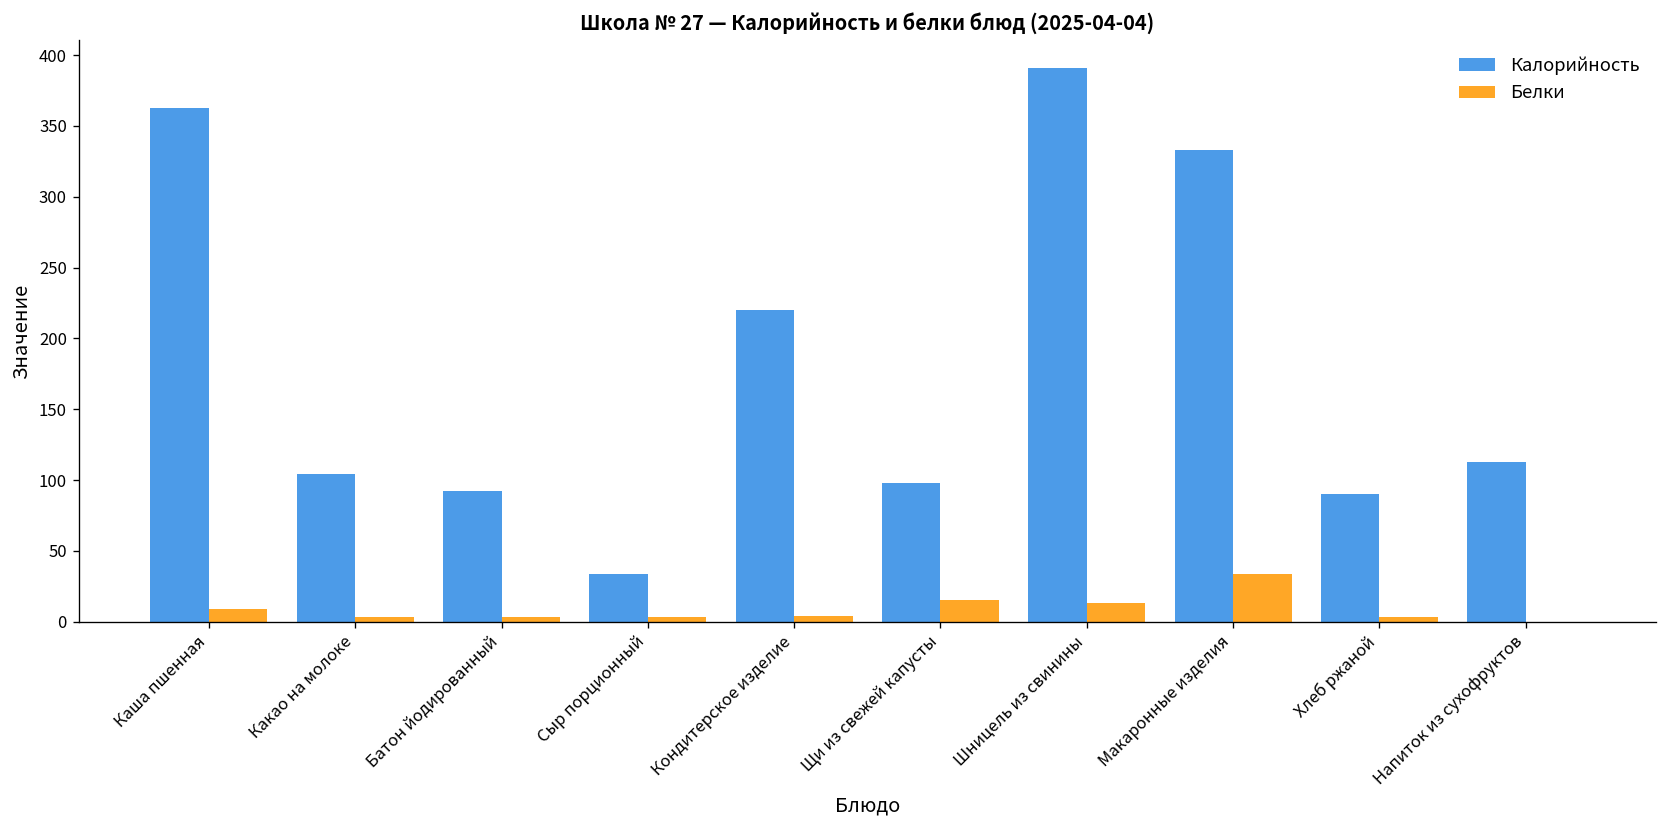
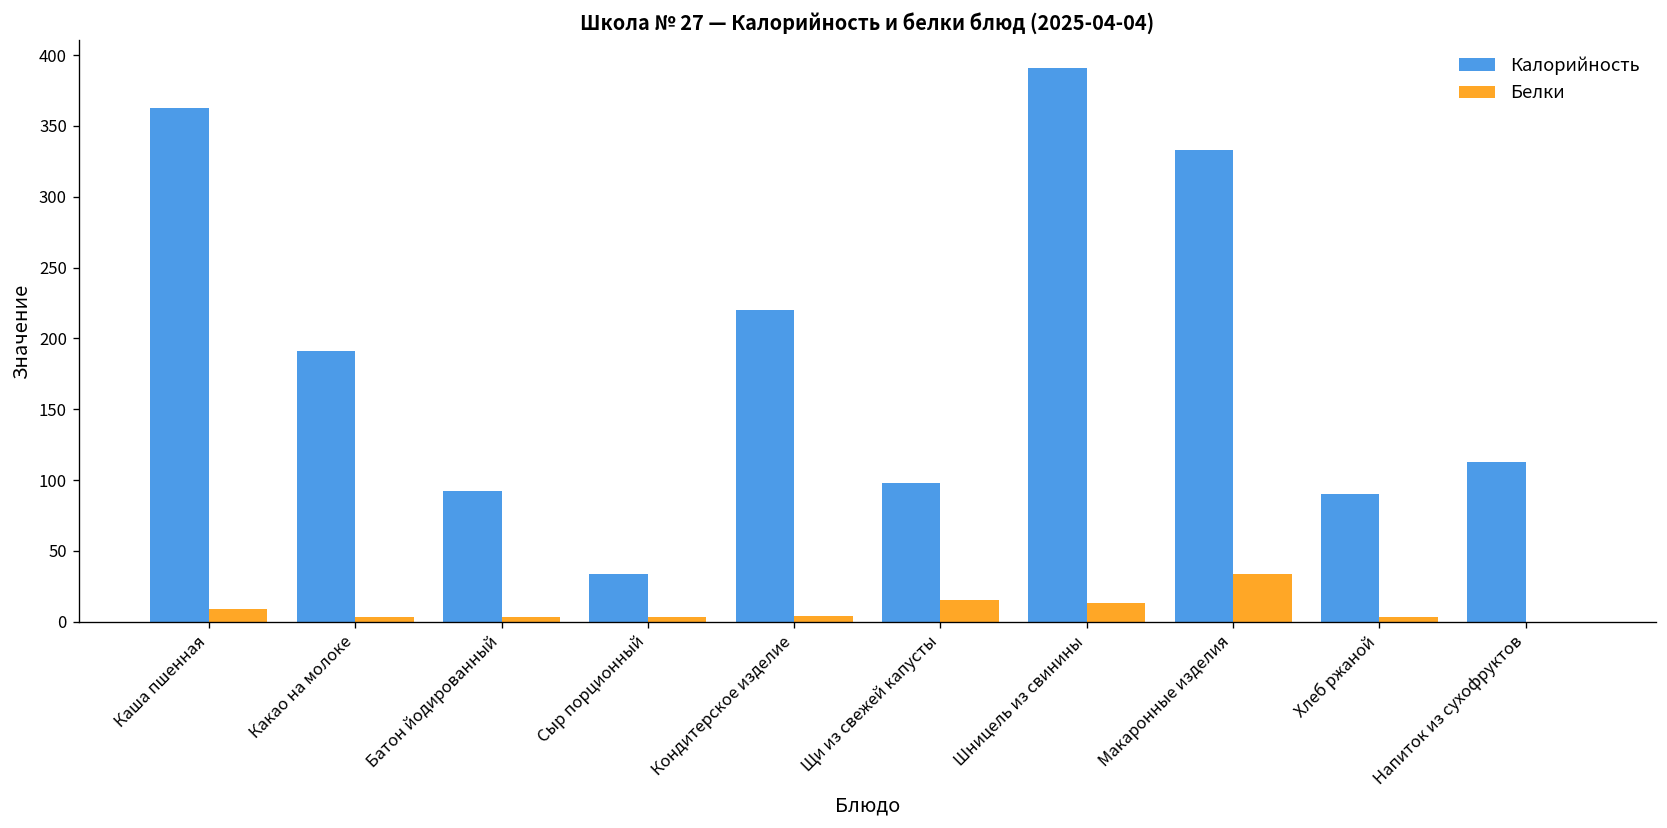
  {
    "Калорийность": {
      "Каша пшенная": 363,
-     "Какао на молоке": 104,
+     "Какао на молоке": 191,
      "Батон йодированный": 92,
      "Сыр порционный": 34,
      "Кондитерское изделие": 220,
      "Щи из свежей капусты": 98,
      "Шницель из свинины": 391,
      "Макаронные изделия": 333,
      "Хлеб ржаной": 90,
      "Напиток из сухофруктов": 113
    },
    "Белки": {
      "Каша пшенная": 9,
      "Какао на молоке": 3,
      "Батон йодированный": 3,
      "Сыр порционный": 3,
      "Кондитерское изделие": 4,
      "Щи из свежей капусты": 15,
      "Шницель из свинины": 13,
      "Макаронные изделия": 34,
      "Хлеб ржаной": 3,
      "Напиток из сухофруктов": 0
    }
  }
